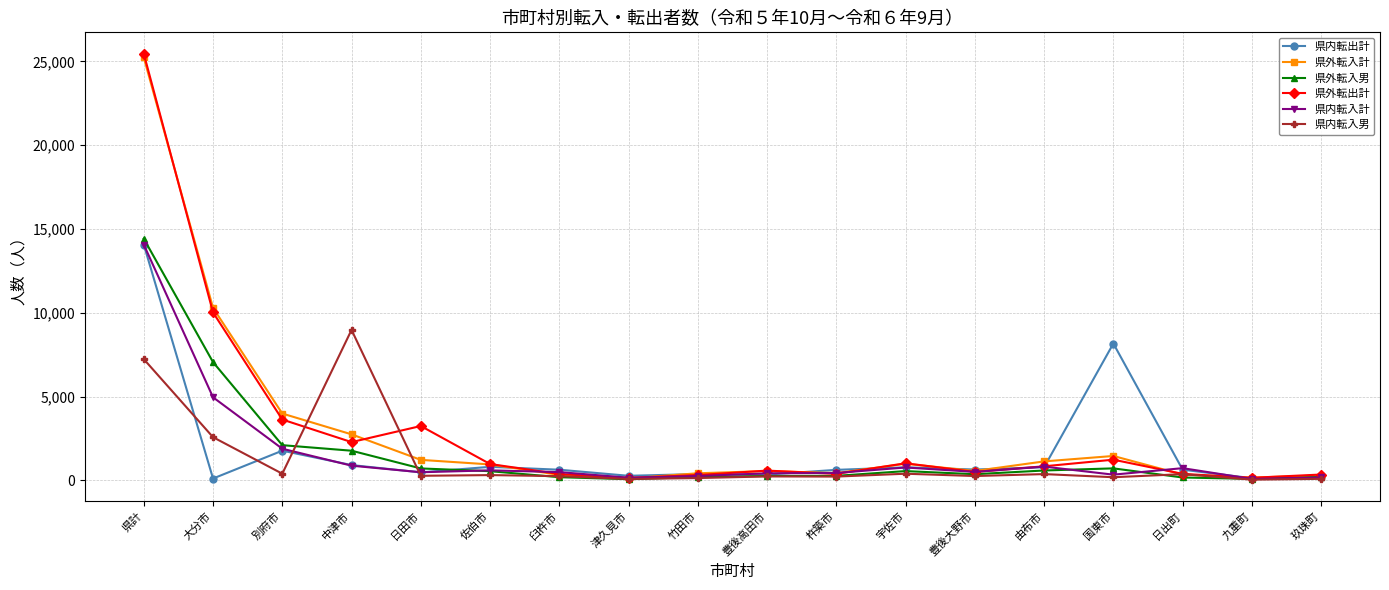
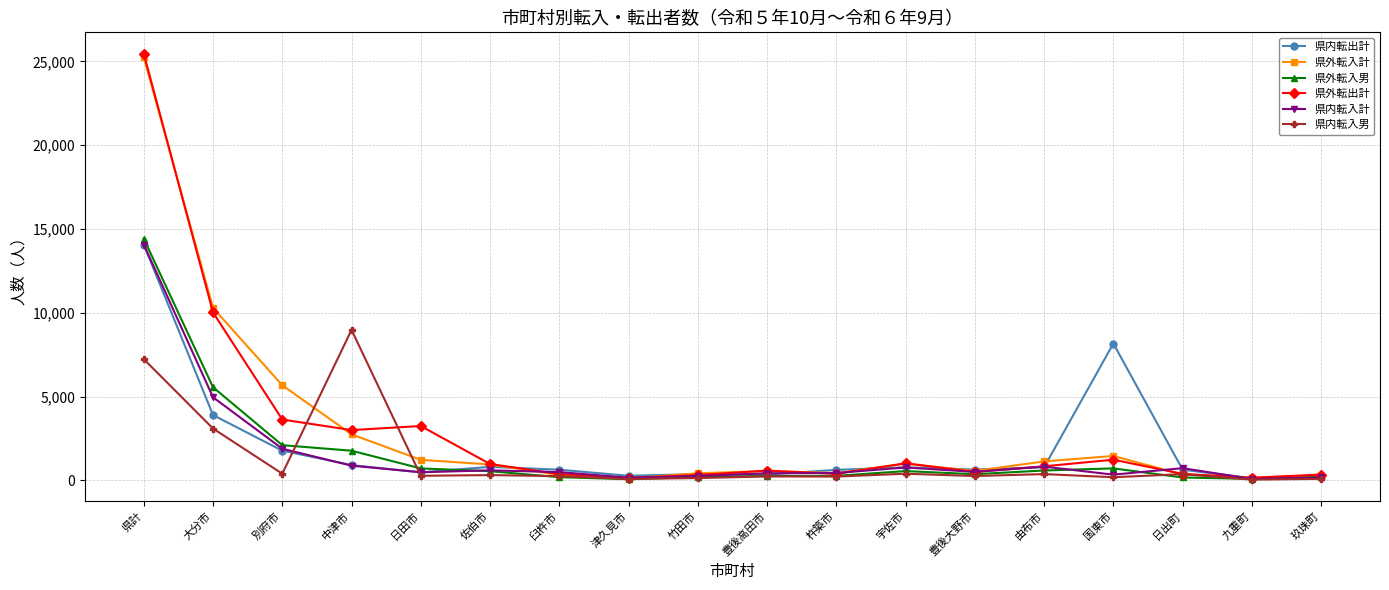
  {
    "県内転出計": {
-     "大分市": "100",
+     "大分市": "3,900",
      "杵築市": "600",
      "国東市": "8,200"
    },
    "県外転入計": {
      "県計": "25,200",
      "大分市": "10,300",
-     "別府市": "4,000",
+     "別府市": "5,700",
      "中津市": "2,800",
      "日田市": "1,200",
      "由布市": "1,100",
      "国東市": "1,500"
    },
    "県外転入男": {
      "県計": "14,400",
-     "大分市": "7,100",
+     "大分市": "5,600",
      "別府市": "2,100",
      "中津市": "1,800",
      "日田市": "700",
      "宇佐市": "600",
      "由布市": "600",
      "国東市": "700",
      "日出町": "200"
    },
    "県外転出計": {
      "県計": "25,500",
      "大分市": "10,000",
      "別府市": "3,600",
-     "中津市": "2,300",
+     "中津市": "3,000",
      "日田市": "3,200",
      "国東市": "1,200"
    },
    "県内転入計": {
      "大分市": "5,000"
    },
    "県内転入男": {
      "県計": "7,200",
-     "大分市": "2,600",
+     "大分市": "3,100",
      "別府市": "400",
      "中津市": "9,000",
      "日田市": "300",
      "佐伯市": "300",
      "宇佐市": "400",
      "由布市": "400"
    }
  }
